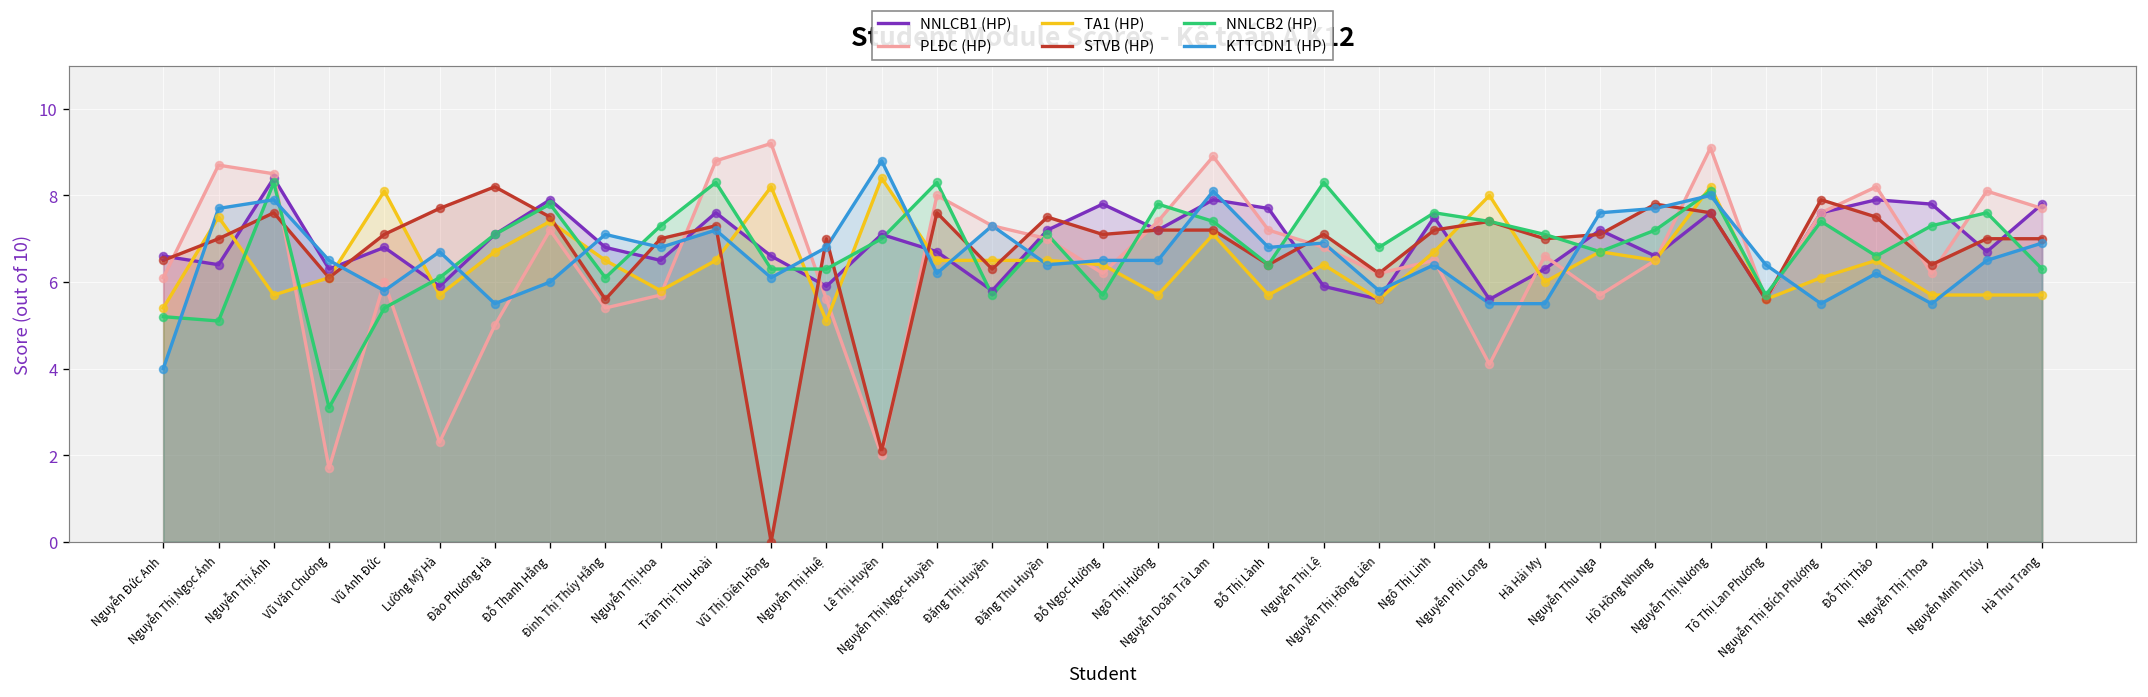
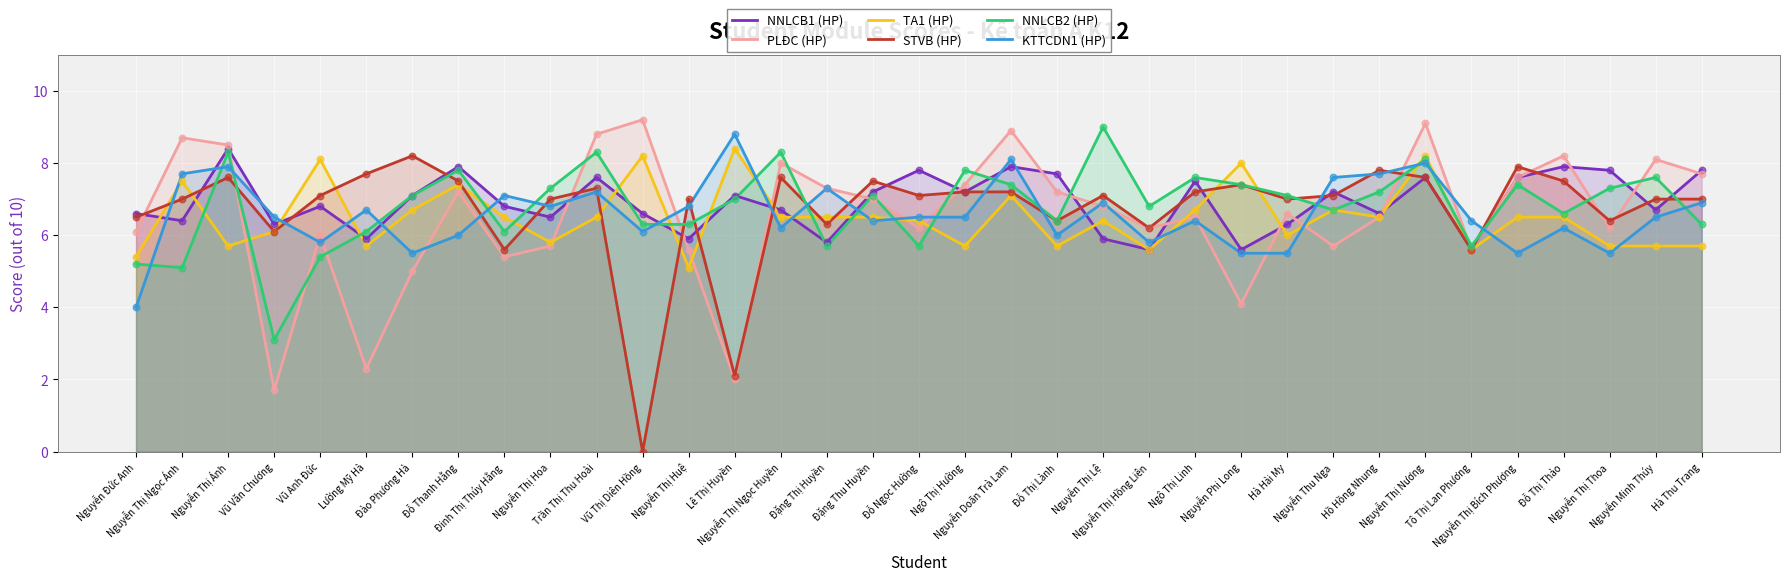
  {
    "NNLCB1 (HP)": {
      "Nguyễn Đức Anh": 6.6,
      "Nguyễn Thị Ngọc Ánh": 6.4,
      "Nguyễn Thị Ánh": 8.4,
      "Vũ Văn Chương": 6.3,
      "Vũ Anh Đức": 6.8,
      "Lường Mỹ Hà": 5.9,
      "Đỗ Thanh Hằng": 7.9,
      "Đinh Thị Thúy Hằng": 6.8,
      "Nguyễn Thị Hoa": 6.5,
      "Trần Thị Thu Hoài": 7.6,
      "Vũ Thị Diên Hồng": 6.6,
      "Nguyễn Thị Huệ": 5.9,
      "Lê Thị Huyền": 7.1,
      "Nguyễn Thị Ngọc Huyền": 6.7,
      "Đặng Thị Huyền": 5.8,
      "Đặng Thu Huyền": 7.2,
      "Đỗ Ngọc Hường": 7.8,
      "Nguyễn Doãn Trà Lam": 7.9,
      "Đỗ Thị Lành": 7.7,
      "Nguyễn Thị Lệ": 5.9,
      "Ngô Thị Linh": 7.5,
      "Nguyễn Phi Long": 5.6,
      "Hà Hải My": 6.3,
      "Nguyễn Thu Nga": 7.2,
      "Hồ Hồng Nhung": 6.6,
      "Đỗ Thị Thảo": 7.9,
      "Nguyễn Thị Thoa": 7.8,
      "Nguyễn Minh Thúy": 6.7,
      "Hà Thu Trang": 7.8
    },
    "PLĐC (HP)": {
      "Nguyễn Đức Anh": 6.1,
      "Nguyễn Thị Ngọc Ánh": 8.7,
      "Nguyễn Thị Ánh": 8.5,
      "Vũ Văn Chương": 1.7,
      "Vũ Anh Đức": 6.0,
      "Lường Mỹ Hà": 2.3,
      "Đào Phương Hà": 5.0,
      "Đỗ Thanh Hằng": 7.2,
      "Đinh Thị Thúy Hằng": 5.4,
      "Nguyễn Thị Hoa": 5.7,
      "Trần Thị Thu Hoài": 8.8,
      "Vũ Thị Diên Hồng": 9.2,
      "Nguyễn Thị Huệ": 5.6,
      "Lê Thị Huyền": 2.0,
      "Nguyễn Thị Ngọc Huyền": 8.0,
      "Đặng Thu Huyền": 7.0,
      "Đỗ Ngọc Hường": 6.2,
      "Ngô Thị Hường": 7.4,
      "Nguyễn Doãn Trà Lam": 8.9,
      "Đỗ Thị Lành": 7.2,
      "Nguyễn Thị Lệ": 6.8,
      "Ngô Thị Linh": 6.5,
      "Nguyễn Phi Long": 4.1,
      "Hà Hải My": 6.6,
      "Nguyễn Thu Nga": 5.7,
      "Nguyễn Thị Nương": 9.1,
      "Đỗ Thị Thảo": 8.2,
      "Nguyễn Thị Thoa": 6.2,
      "Nguyễn Minh Thúy": 8.1,
      "Hà Thu Trang": 7.7
    },
    "TA1 (HP)": {
      "Nguyễn Đức Anh": 5.4,
      "Nguyễn Thị Ngọc Ánh": 7.5,
      "Nguyễn Thị Ánh": 5.7,
      "Vũ Anh Đức": 8.1,
      "Lường Mỹ Hà": 5.7,
      "Đào Phương Hà": 6.7,
      "Đỗ Thanh Hằng": 7.4,
      "Đinh Thị Thúy Hằng": 6.5,
      "Nguyễn Thị Hoa": 5.8,
      "Trần Thị Thu Hoài": 6.5,
      "Vũ Thị Diên Hồng": 8.2,
      "Nguyễn Thị Huệ": 5.1,
      "Lê Thị Huyền": 8.4,
      "Nguyễn Thị Ngọc Huyền": 6.5,
      "Đặng Thị Huyền": 6.5,
      "Đặng Thu Huyền": 6.5,
      "Đỗ Ngọc Hường": 6.4,
      "Ngô Thị Hường": 5.7,
      "Nguyễn Doãn Trà Lam": 7.1,
      "Đỗ Thị Lành": 5.7,
      "Nguyễn Thị Lệ": 6.4,
      "Ngô Thị Linh": 6.7,
      "Nguyễn Phi Long": 8.0,
      "Hà Hải My": 6.0,
      "Nguyễn Thị Nương": 8.2,
-     "Nguyễn Thị Bích Phượng": 6.1,
+     "Nguyễn Thị Bích Phượng": 6.5,
      "Đỗ Thị Thảo": 6.5,
      "Nguyễn Thị Thoa": 5.7,
      "Nguyễn Minh Thúy": 5.7,
      "Hà Thu Trang": 5.7
    },
    "STVB (HP)": {
      "Nguyễn Đức Anh": 6.5,
      "Nguyễn Thị Ngọc Ánh": 7.0,
      "Nguyễn Thị Ánh": 7.6,
      "Vũ Anh Đức": 7.1,
      "Lường Mỹ Hà": 7.7,
      "Đào Phương Hà": 8.2,
      "Đỗ Thanh Hằng": 7.5,
      "Đinh Thị Thúy Hằng": 5.6,
      "Nguyễn Thị Hoa": 7.0,
      "Trần Thị Thu Hoài": 7.3,
      "Vũ Thị Diên Hồng": 0.0,
      "Nguyễn Thị Huệ": 7.0,
      "Lê Thị Huyền": 2.1,
      "Nguyễn Thị Ngọc Huyền": 7.6,
      "Đặng Thị Huyền": 6.3,
      "Đặng Thu Huyền": 7.5,
      "Đỗ Ngọc Hường": 7.1,
      "Nguyễn Doãn Trà Lam": 7.2,
      "Nguyễn Thị Lệ": 7.1,
      "Ngô Thị Linh": 7.2,
      "Hà Hải My": 7.0,
      "Nguyễn Thu Nga": 7.1,
      "Hồ Hồng Nhung": 7.8,
      "Nguyễn Thị Bích Phượng": 7.9,
      "Đỗ Thị Thảo": 7.5,
      "Nguyễn Thị Thoa": 6.4,
      "Nguyễn Minh Thúy": 7.0,
      "Hà Thu Trang": 7.0
    },
    "NNLCB2 (HP)": {
      "Nguyễn Đức Anh": 5.2,
      "Nguyễn Thị Ngọc Ánh": 5.1,
      "Nguyễn Thị Ánh": 8.3,
      "Vũ Văn Chương": 3.1,
      "Vũ Anh Đức": 5.4,
      "Lường Mỹ Hà": 6.1,
      "Đỗ Thanh Hằng": 7.8,
      "Đinh Thị Thúy Hằng": 6.1,
      "Nguyễn Thị Hoa": 7.3,
      "Trần Thị Thu Hoài": 8.3,
      "Vũ Thị Diên Hồng": 6.3,
      "Nguyễn Thị Huệ": 6.3,
      "Lê Thị Huyền": 7.0,
      "Nguyễn Thị Ngọc Huyền": 8.3,
      "Đặng Thị Huyền": 5.7,
      "Đặng Thu Huyền": 7.1,
      "Đỗ Ngọc Hường": 5.7,
      "Ngô Thị Hường": 7.8,
      "Nguyễn Doãn Trà Lam": 7.4,
-     "Nguyễn Thị Lệ": 8.3,
+     "Nguyễn Thị Lệ": 9.0,
      "Nguyễn Thị Hồng Liên": 6.8,
      "Ngô Thị Linh": 7.6,
      "Hà Hải My": 7.1,
      "Hồ Hồng Nhung": 7.2,
      "Nguyễn Thị Nương": 8.1,
      "Tô Thị Lan Phương": 5.7,
      "Nguyễn Thị Bích Phượng": 7.4,
      "Đỗ Thị Thảo": 6.6,
      "Nguyễn Thị Thoa": 7.3,
      "Nguyễn Minh Thúy": 7.6,
      "Hà Thu Trang": 6.3
    },
    "KTTCDN1 (HP)": {
      "Nguyễn Đức Anh": 4.0,
      "Nguyễn Thị Ngọc Ánh": 7.7,
      "Nguyễn Thị Ánh": 7.9,
      "Vũ Văn Chương": 6.5,
      "Vũ Anh Đức": 5.8,
      "Lường Mỹ Hà": 6.7,
      "Đào Phương Hà": 5.5,
      "Đỗ Thanh Hằng": 6.0,
      "Đinh Thị Thúy Hằng": 7.1,
      "Nguyễn Thị Hoa": 6.8,
      "Trần Thị Thu Hoài": 7.2,
      "Vũ Thị Diên Hồng": 6.1,
      "Nguyễn Thị Huệ": 6.8,
      "Lê Thị Huyền": 8.8,
      "Nguyễn Thị Ngọc Huyền": 6.2,
      "Đặng Thu Huyền": 6.4,
      "Đỗ Ngọc Hường": 6.5,
      "Ngô Thị Hường": 6.5,
      "Nguyễn Doãn Trà Lam": 8.1,
-     "Đỗ Thị Lành": 6.8,
+     "Đỗ Thị Lành": 6.0,
      "Nguyễn Thị Lệ": 6.9,
      "Nguyễn Thị Hồng Liên": 5.8,
      "Ngô Thị Linh": 6.4,
      "Nguyễn Phi Long": 5.5,
      "Hà Hải My": 5.5,
      "Nguyễn Thu Nga": 7.6,
      "Hồ Hồng Nhung": 7.7,
      "Nguyễn Thị Nương": 8.0,
      "Tô Thị Lan Phương": 6.4,
      "Nguyễn Thị Bích Phượng": 5.5,
      "Đỗ Thị Thảo": 6.2,
      "Nguyễn Thị Thoa": 5.5,
      "Nguyễn Minh Thúy": 6.5,
      "Hà Thu Trang": 6.9
    }
  }
